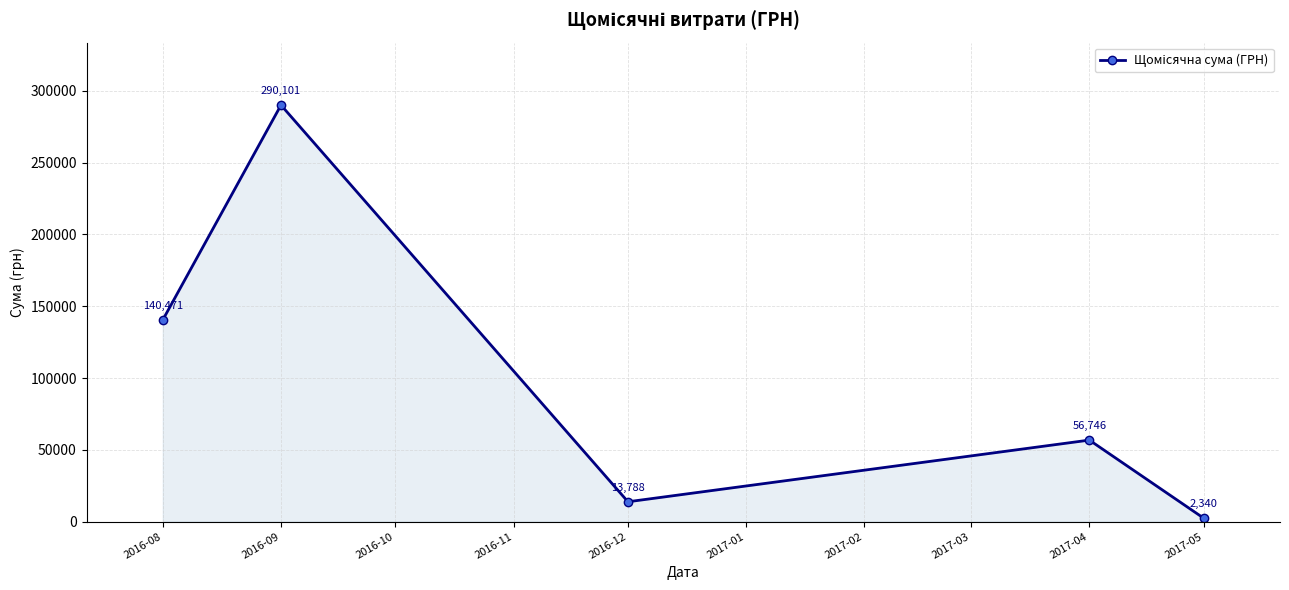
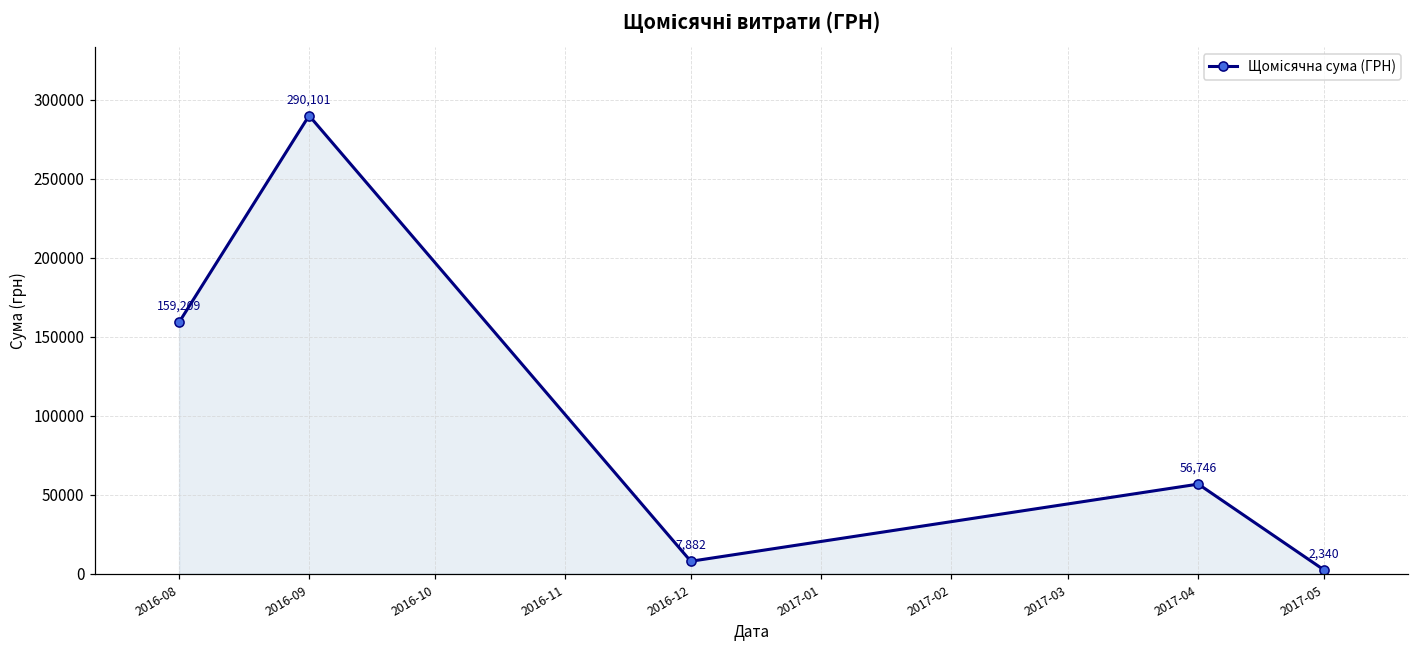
  {
-   "2016-08": "140,471",
+   "2016-08": "159,209",
    "2016-09": "290,101",
-   "2016-12": "13,788",
+   "2016-12": "7,882",
    "2017-04": "56,746",
    "2017-05": "2,340"
  }
